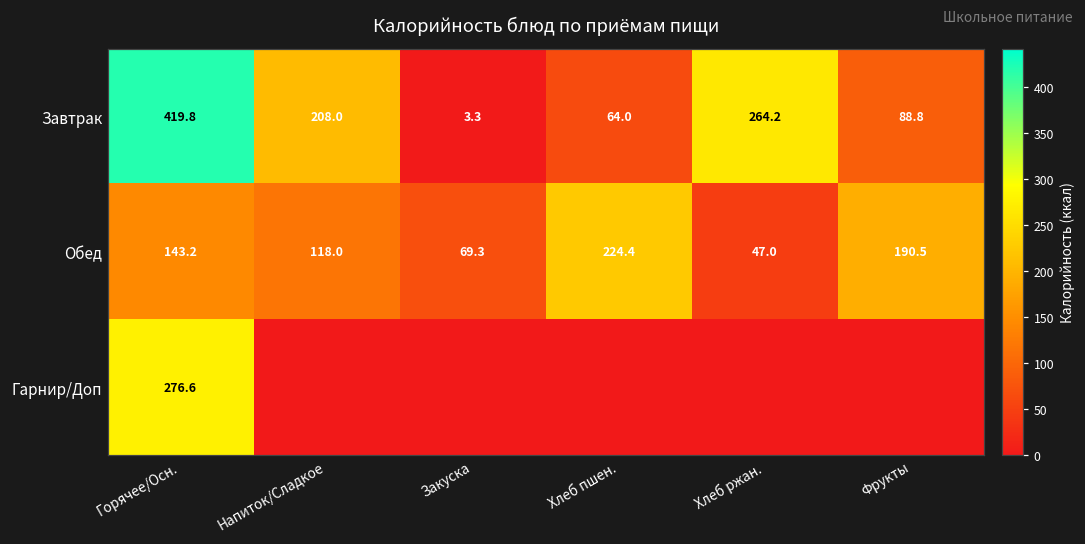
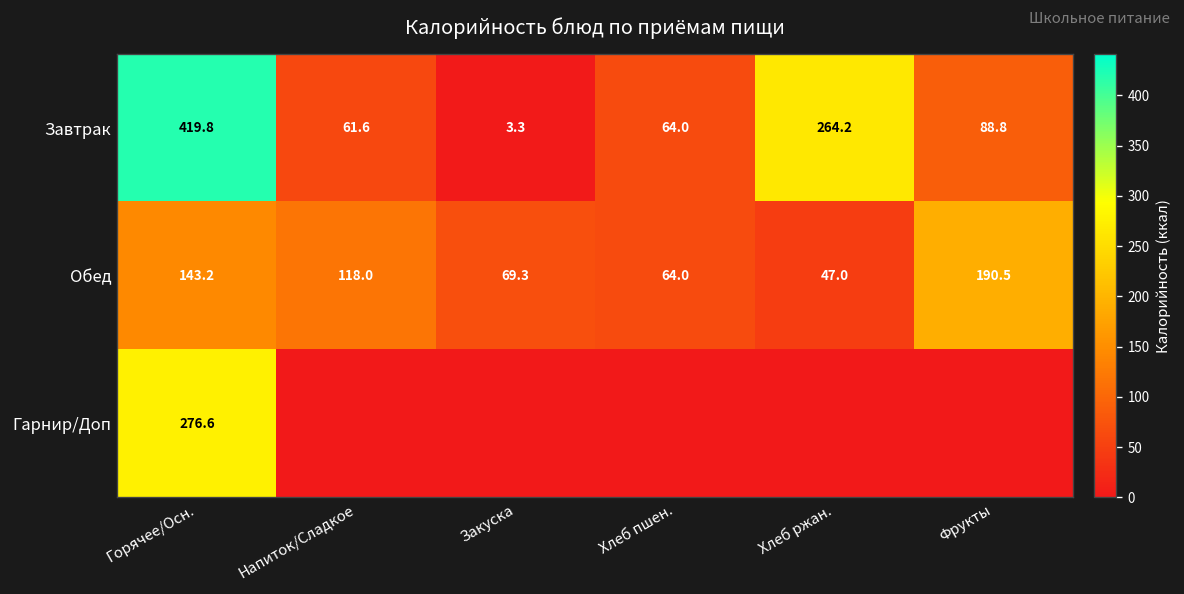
  {
    "Завтрак": {
      "Горячее/Осн.": 419.8,
-     "Напиток/Сладкое": 208.0,
+     "Напиток/Сладкое": 61.6,
      "Закуска": 3.3,
      "Хлеб пшен.": 64.0,
      "Хлеб ржан.": 264.2,
      "Фрукты": 88.8
    },
    "Обед": {
      "Горячее/Осн.": 143.2,
      "Напиток/Сладкое": 118.0,
      "Закуска": 69.3,
-     "Хлеб пшен.": 224.4,
+     "Хлеб пшен.": 64.0,
      "Хлеб ржан.": 47.0,
      "Фрукты": 190.5
    },
    "Гарнир/Доп": {
      "Горячее/Осн.": 276.6
    }
  }
